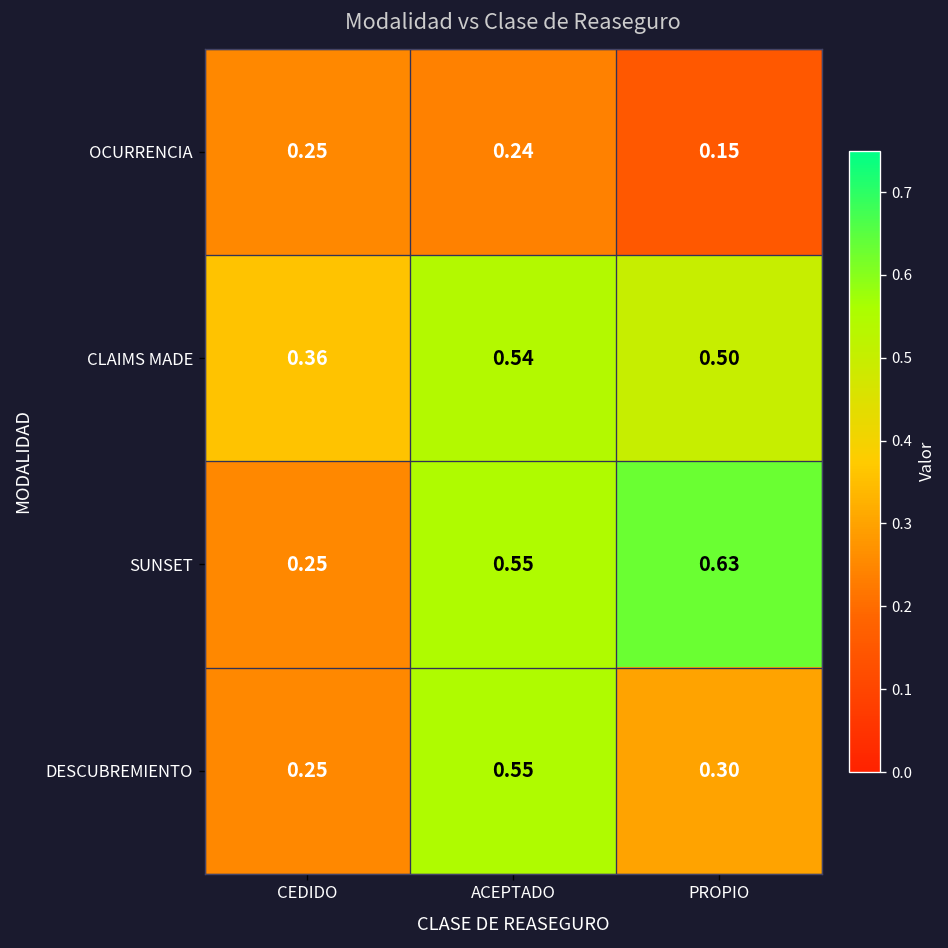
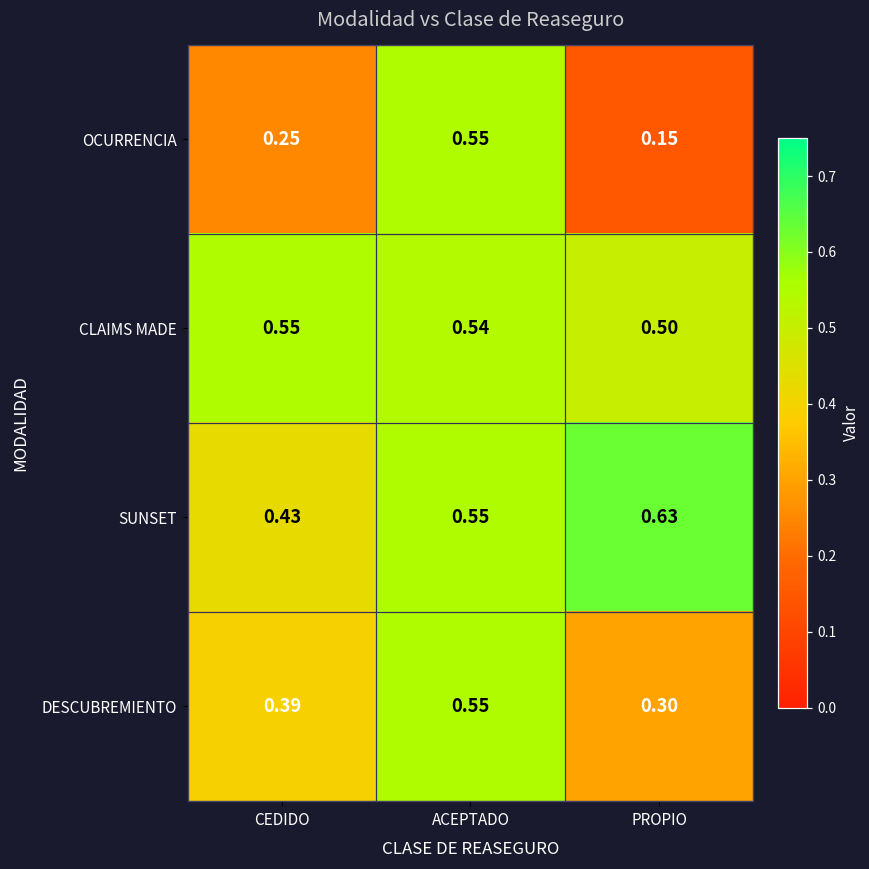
  {
    "OCURRENCIA": {
      "CEDIDO": 0.25,
-     "ACEPTADO": 0.24,
+     "ACEPTADO": 0.55,
      "PROPIO": 0.15
    },
    "CLAIMS MADE": {
-     "CEDIDO": 0.36,
+     "CEDIDO": 0.55,
      "ACEPTADO": 0.54,
      "PROPIO": 0.50
    },
    "SUNSET": {
-     "CEDIDO": 0.25,
+     "CEDIDO": 0.43,
      "ACEPTADO": 0.55,
      "PROPIO": 0.63
    },
    "DESCUBREMIENTO": {
-     "CEDIDO": 0.25,
+     "CEDIDO": 0.39,
      "ACEPTADO": 0.55,
      "PROPIO": 0.30
    }
  }
